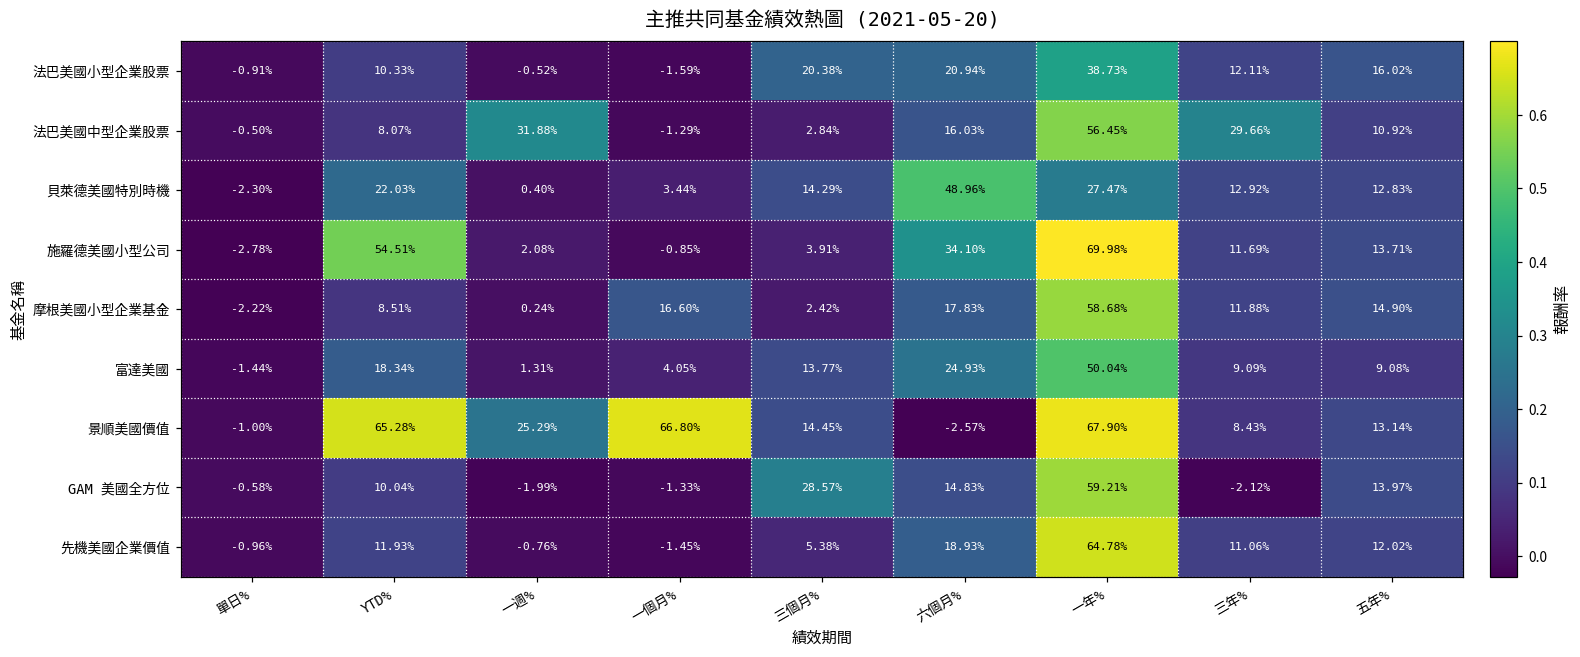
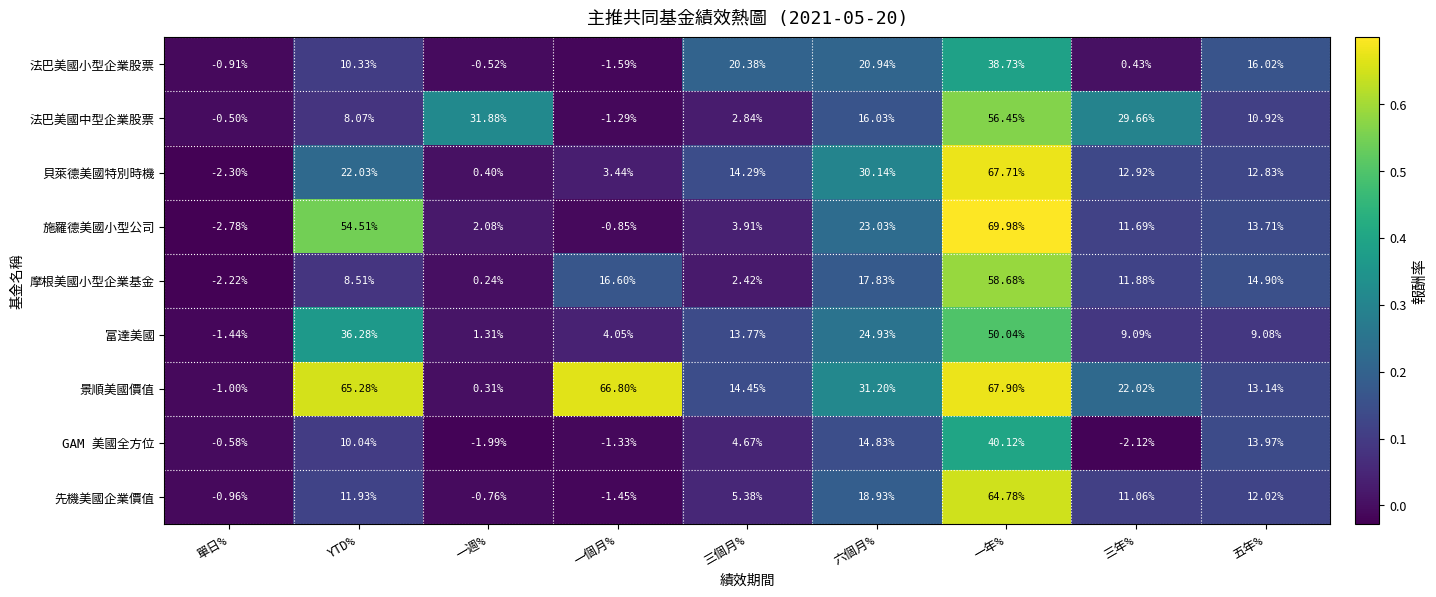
  {
    "法巴美國小型企業股票": {
      "單日%": "-0.91%",
      "YTD%": "10.33%",
      "一週%": "-0.52%",
      "一個月%": "-1.59%",
      "三個月%": "20.38%",
      "六個月%": "20.94%",
      "一年%": "38.73%",
-     "三年%": "12.11%",
+     "三年%": "0.43%",
      "五年%": "16.02%"
    },
    "法巴美國中型企業股票": {
      "單日%": "-0.50%",
      "YTD%": "8.07%",
      "一週%": "31.88%",
      "一個月%": "-1.29%",
      "三個月%": "2.84%",
      "六個月%": "16.03%",
      "一年%": "56.45%",
      "三年%": "29.66%",
      "五年%": "10.92%"
    },
    "貝萊德美國特別時機": {
      "單日%": "-2.30%",
      "YTD%": "22.03%",
      "一週%": "0.40%",
      "一個月%": "3.44%",
      "三個月%": "14.29%",
-     "六個月%": "48.96%",
-     "一年%": "27.47%",
+     "六個月%": "30.14%",
+     "一年%": "67.71%",
      "三年%": "12.92%",
      "五年%": "12.83%"
    },
    "施羅德美國小型公司": {
      "單日%": "-2.78%",
      "YTD%": "54.51%",
      "一週%": "2.08%",
      "一個月%": "-0.85%",
      "三個月%": "3.91%",
-     "六個月%": "34.10%",
+     "六個月%": "23.03%",
      "一年%": "69.98%",
      "三年%": "11.69%",
      "五年%": "13.71%"
    },
    "摩根美國小型企業基金": {
      "單日%": "-2.22%",
      "YTD%": "8.51%",
      "一週%": "0.24%",
      "一個月%": "16.60%",
      "三個月%": "2.42%",
      "六個月%": "17.83%",
      "一年%": "58.68%",
      "三年%": "11.88%",
      "五年%": "14.90%"
    },
    "富達美國": {
      "單日%": "-1.44%",
-     "YTD%": "18.34%",
+     "YTD%": "36.28%",
      "一週%": "1.31%",
      "一個月%": "4.05%",
      "三個月%": "13.77%",
      "六個月%": "24.93%",
      "一年%": "50.04%",
      "三年%": "9.09%",
      "五年%": "9.08%"
    },
    "景順美國價值": {
      "單日%": "-1.00%",
      "YTD%": "65.28%",
-     "一週%": "25.29%",
+     "一週%": "0.31%",
      "一個月%": "66.80%",
      "三個月%": "14.45%",
-     "六個月%": "-2.57%",
+     "六個月%": "31.20%",
      "一年%": "67.90%",
-     "三年%": "8.43%",
+     "三年%": "22.02%",
      "五年%": "13.14%"
    },
    "GAM 美國全方位": {
      "單日%": "-0.58%",
      "YTD%": "10.04%",
      "一週%": "-1.99%",
      "一個月%": "-1.33%",
-     "三個月%": "28.57%",
+     "三個月%": "4.67%",
      "六個月%": "14.83%",
-     "一年%": "59.21%",
+     "一年%": "40.12%",
      "三年%": "-2.12%",
      "五年%": "13.97%"
    },
    "先機美國企業價值": {
      "單日%": "-0.96%",
      "YTD%": "11.93%",
      "一週%": "-0.76%",
      "一個月%": "-1.45%",
      "三個月%": "5.38%",
      "六個月%": "18.93%",
      "一年%": "64.78%",
      "三年%": "11.06%",
      "五年%": "12.02%"
    }
  }
